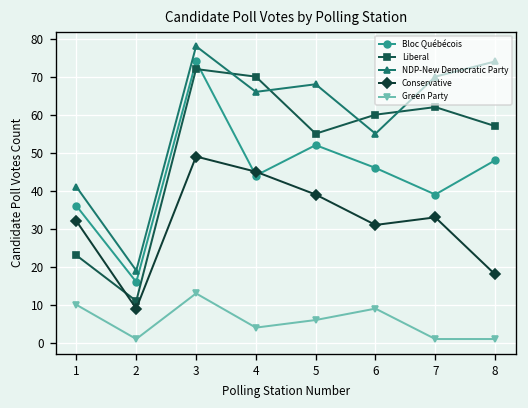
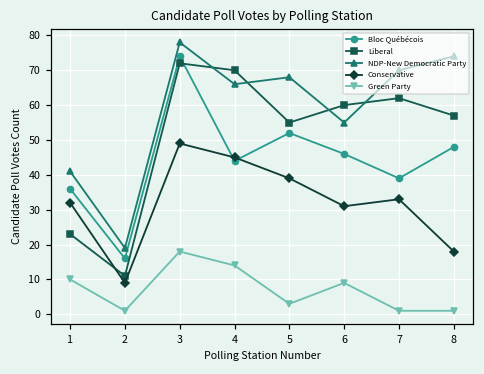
  {
    "Green Party": {
      "1": 10,
      "2": 1,
-     "3": 13,
-     "4": 4,
-     "5": 6,
+     "3": 18,
+     "4": 14,
+     "5": 3,
      "6": 9,
      "7": 1,
      "8": 1
    }
  }
